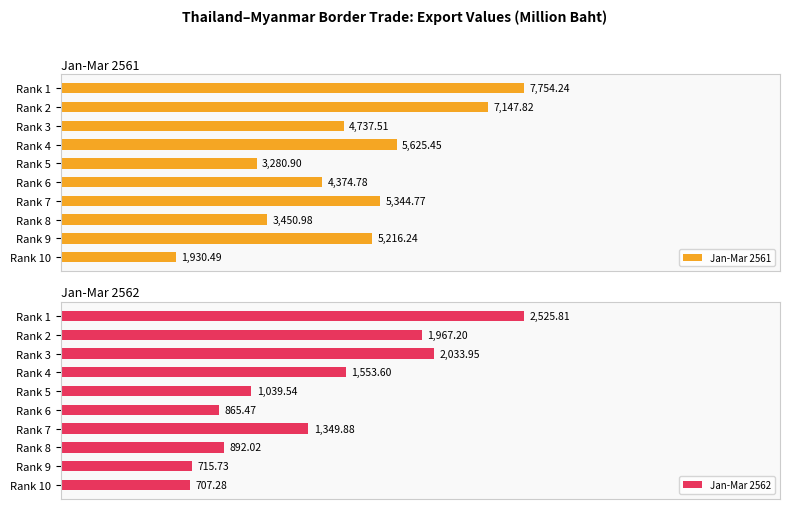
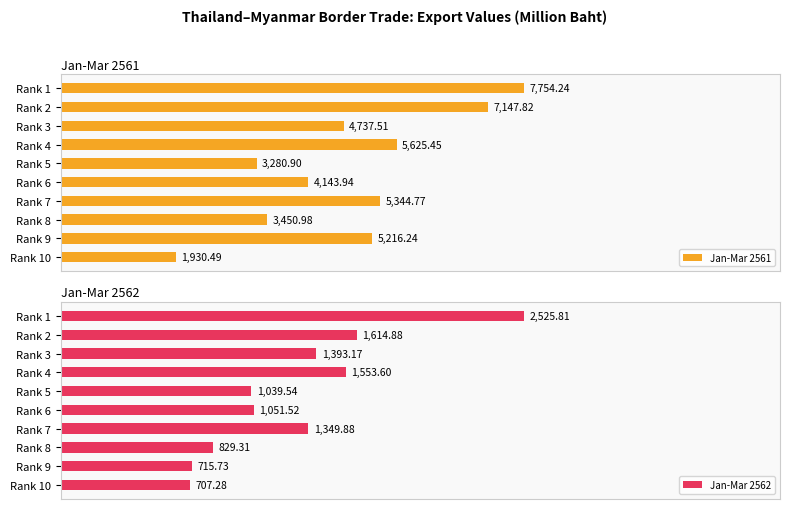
  {
    "Jan-Mar 2561": {
-     "Rank 6": "4,374.78"
+     "Rank 6": "4,143.94"
    },
    "Jan-Mar 2562": {
-     "Rank 2": "1,967.20",
-     "Rank 3": "2,033.95",
-     "Rank 6": "865.47",
-     "Rank 8": "892.02"
+     "Rank 2": "1,614.88",
+     "Rank 3": "1,393.17",
+     "Rank 6": "1,051.52",
+     "Rank 8": "829.31"
    }
  }
